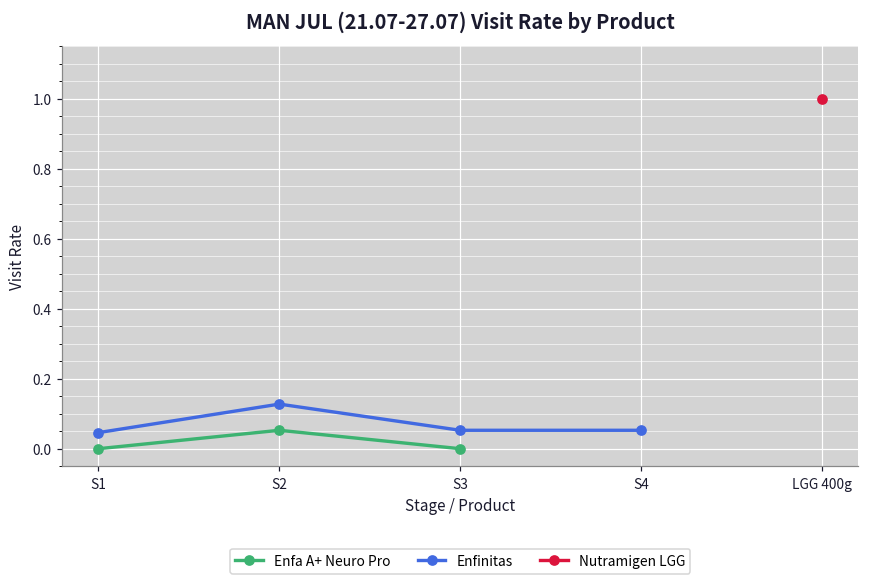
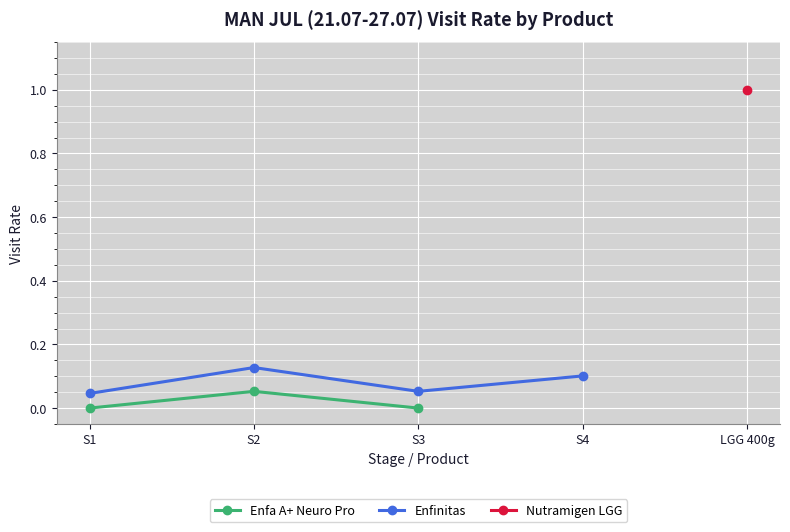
  {
    "Enfa A+ Neuro Pro": {
      "S1": 0.00,
      "S2": 0.05,
      "S3": 0.00
    },
    "Enfinitas": {
      "S1": 0.05,
      "S2": 0.13,
      "S3": 0.05,
-     "S4": 0.05
+     "S4": 0.10
    },
    "Nutramigen LGG": {
      "LGG 400g": 1.00
    }
  }
